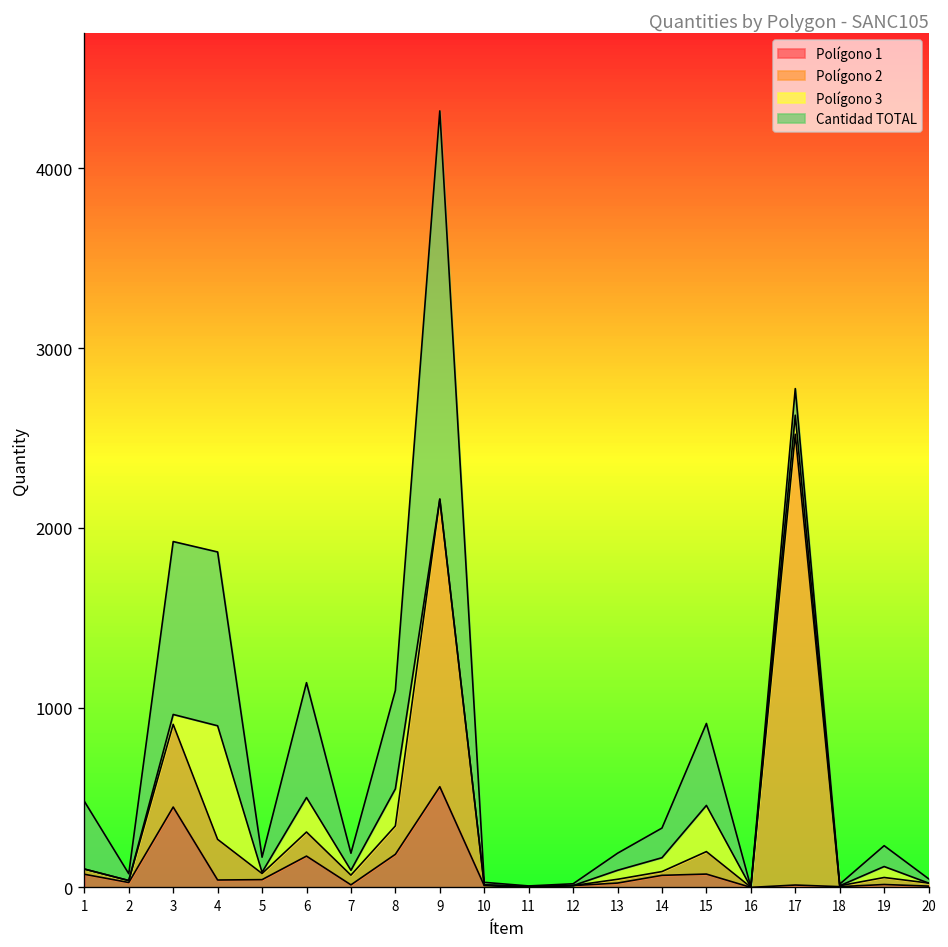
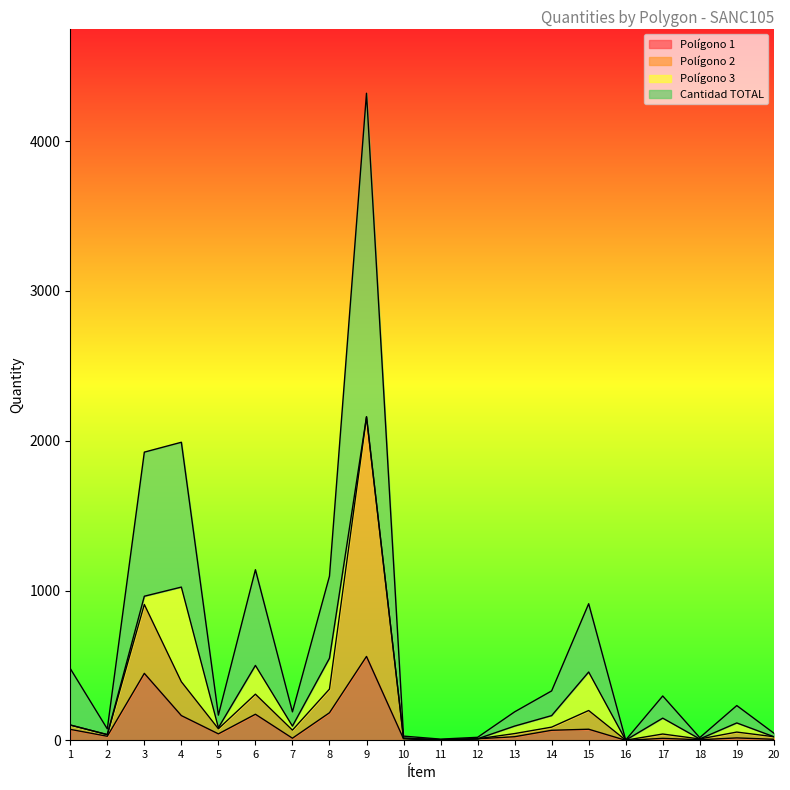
  {
    "Polígono 1": {
      "1": 70,
      "3": 450,
-     "4": 40,
+     "4": 170,
      "5": 40,
      "6": 170,
      "7": 10,
      "8": 180,
      "9": 560,
      "13": 20,
      "14": 70,
      "15": 70,
      "17": 10,
      "19": 20,
      "20": 10
    },
    "Polígono 2": {
      "3": 460,
      "4": 230,
      "6": 130,
      "7": 50,
      "8": 160,
      "13": 20,
      "14": 20,
      "15": 130,
-     "17": 2510,
+     "17": 30,
      "19": 40
    },
    "Polígono 3": {
      "3": 60,
      "4": 630,
      "6": 190,
      "7": 30,
      "8": 210,
      "13": 50,
      "14": 80,
      "15": 260,
      "17": 110,
      "19": 60
    },
    "Cantidad TOTAL": {
      "1": 380,
      "2": 40,
      "3": 960,
      "4": 970,
      "5": 80,
      "6": 640,
      "7": 100,
      "8": 550,
      "9": 2160,
      "13": 100,
      "14": 170,
      "15": 460,
      "17": 150,
      "19": 120,
      "20": 20
    }
  }
